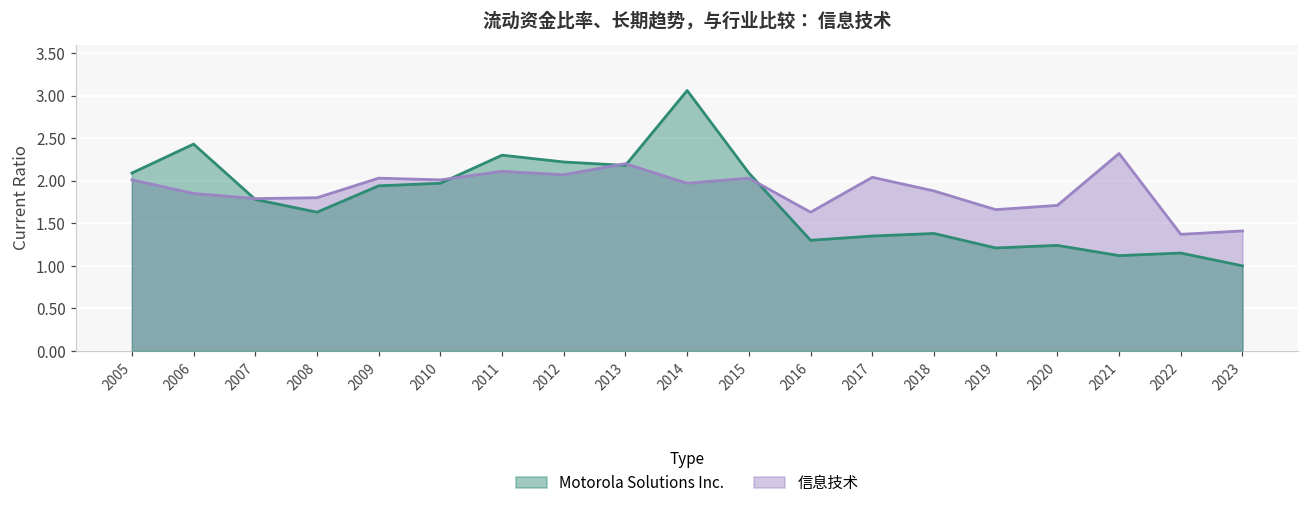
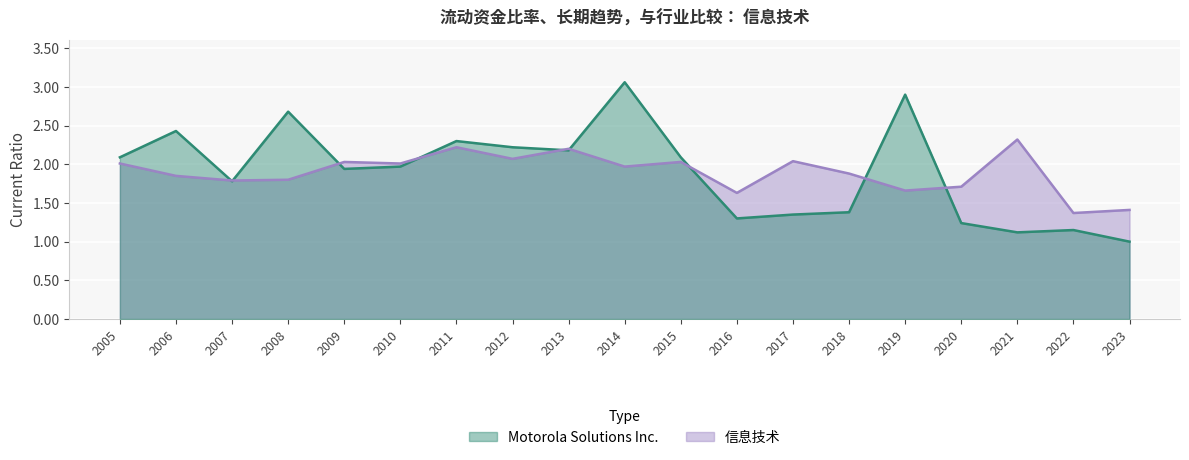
  {
    "Motorola Solutions Inc.": {
      "2005": 2.1,
      "2006": 2.4,
-     "2008": 1.6,
+     "2008": 2.7,
      "2009": 1.9,
      "2010": 2.0,
      "2011": 2.3,
      "2012": 2.2,
      "2014": 3.1,
      "2015": 2.1,
      "2016": 1.3,
      "2017": 1.4,
      "2018": 1.4,
-     "2019": 1.2,
+     "2019": 2.9,
      "2020": 1.2,
      "2021": 1.1,
      "2022": 1.2,
      "2023": 1.0
    },
    "信息技术": {
      "2005": 2.0,
      "2006": 1.9,
      "2008": 1.8,
      "2009": 2.0,
      "2010": 2.0,
-     "2011": 2.1,
+     "2011": 2.2,
      "2012": 2.1,
      "2014": 2.0,
      "2015": 2.0,
      "2016": 1.6,
      "2017": 2.0,
      "2018": 1.9,
      "2019": 1.7,
      "2020": 1.7,
      "2021": 2.3,
      "2022": 1.4,
      "2023": 1.4
    }
  }
